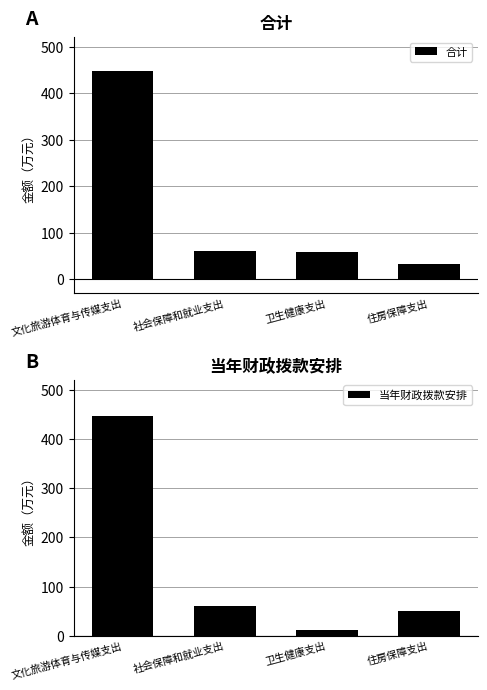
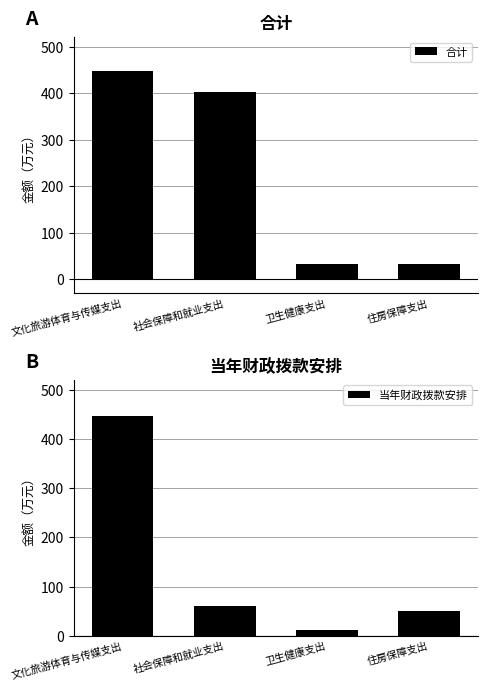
  {
    "合计": {
      "文化旅游体育与传媒支出": 450,
-     "社会保障和就业支出": 60,
-     "卫生健康支出": 60,
+     "社会保障和就业支出": 400,
+     "卫生健康支出": 30,
      "住房保障支出": 30
    },
    "当年财政拨款安排": {
      "文化旅游体育与传媒支出": 450,
      "社会保障和就业支出": 60,
      "卫生健康支出": 10,
      "住房保障支出": 50
    }
  }
